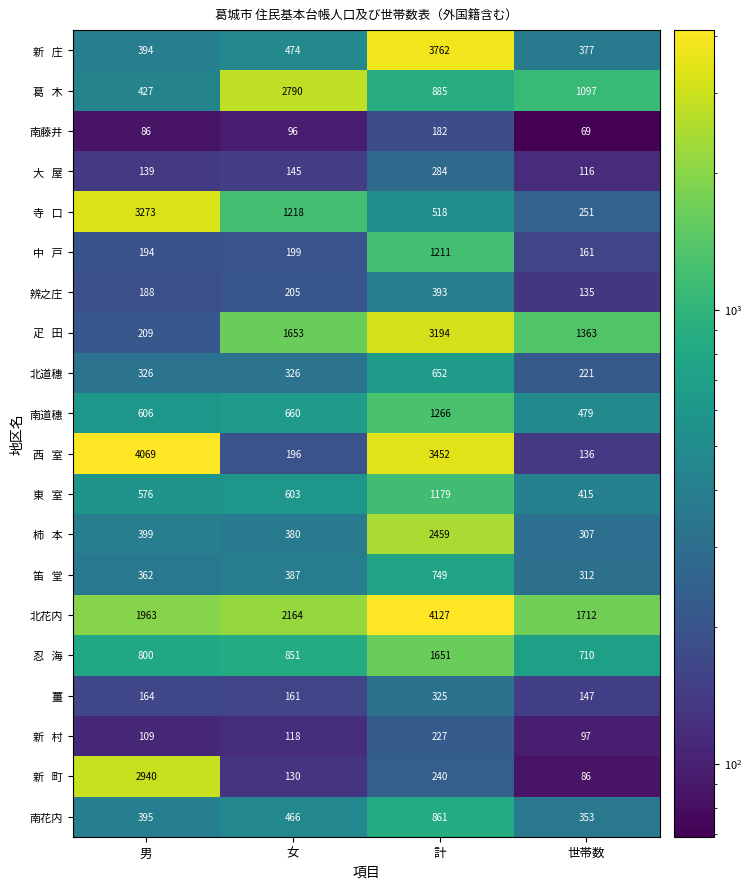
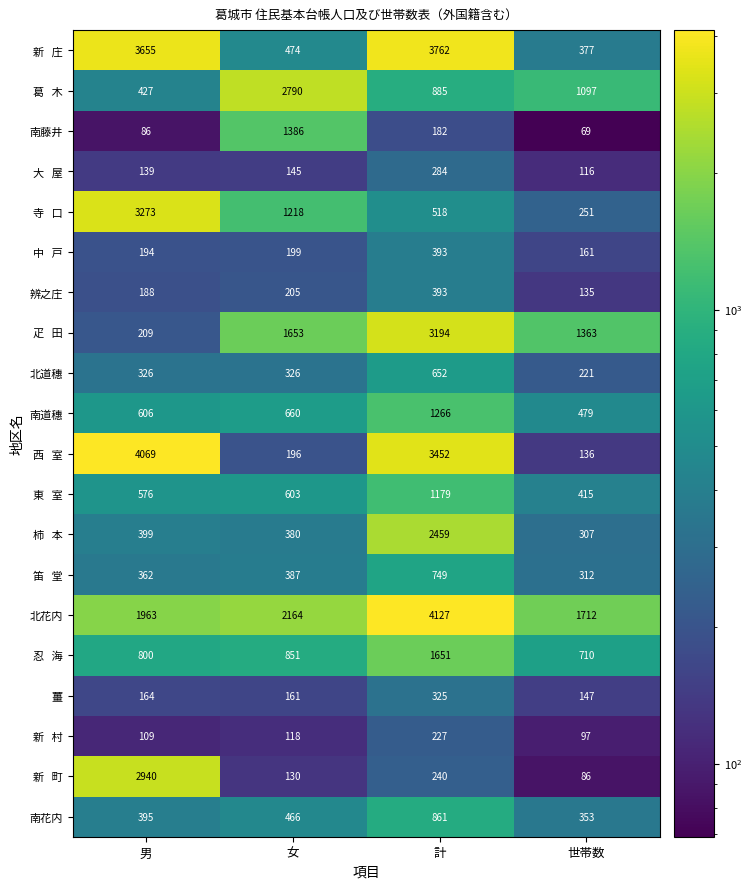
  {
    "新 庄": {
-     "男": 394,
+     "男": 3655,
      "女": 474,
      "計": 3762,
      "世帯数": 377
    },
    "葛 木": {
      "男": 427,
      "女": 2790,
      "計": 885,
      "世帯数": 1097
    },
    "南藤井": {
      "男": 86,
-     "女": 96,
+     "女": 1386,
      "計": 182,
      "世帯数": 69
    },
    "大 屋": {
      "男": 139,
      "女": 145,
      "計": 284,
      "世帯数": 116
    },
    "寺 口": {
      "男": 3273,
      "女": 1218,
      "計": 518,
      "世帯数": 251
    },
    "中 戸": {
      "男": 194,
      "女": 199,
-     "計": 1211,
+     "計": 393,
      "世帯数": 161
    },
    "辨之庄": {
      "男": 188,
      "女": 205,
      "計": 393,
      "世帯数": 135
    },
    "疋 田": {
      "男": 209,
      "女": 1653,
      "計": 3194,
      "世帯数": 1363
    },
    "北道穗": {
      "男": 326,
      "女": 326,
      "計": 652,
      "世帯数": 221
    },
    "南道穗": {
      "男": 606,
      "女": 660,
      "計": 1266,
      "世帯数": 479
    },
    "西 室": {
      "男": 4069,
      "女": 196,
      "計": 3452,
      "世帯数": 136
    },
    "東 室": {
      "男": 576,
      "女": 603,
      "計": 1179,
      "世帯数": 415
    },
    "柿 本": {
      "男": 399,
      "女": 380,
      "計": 2459,
      "世帯数": 307
    },
    "笛 堂": {
      "男": 362,
      "女": 387,
      "計": 749,
      "世帯数": 312
    },
    "北花内": {
      "男": 1963,
      "女": 2164,
      "計": 4127,
      "世帯数": 1712
    },
    "忍 海": {
      "男": 800,
      "女": 851,
      "計": 1651,
      "世帯数": 710
    },
    "薑": {
      "男": 164,
      "女": 161,
      "計": 325,
      "世帯数": 147
    },
    "新 村": {
      "男": 109,
      "女": 118,
      "計": 227,
      "世帯数": 97
    },
    "新 町": {
      "男": 2940,
      "女": 130,
      "計": 240,
      "世帯数": 86
    },
    "南花内": {
      "男": 395,
      "女": 466,
      "計": 861,
      "世帯数": 353
    }
  }
